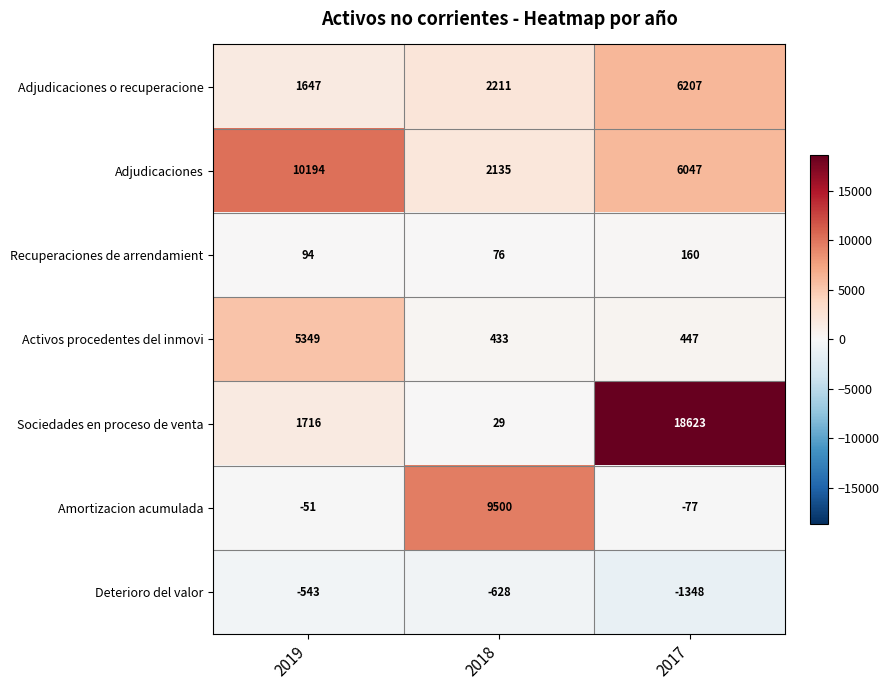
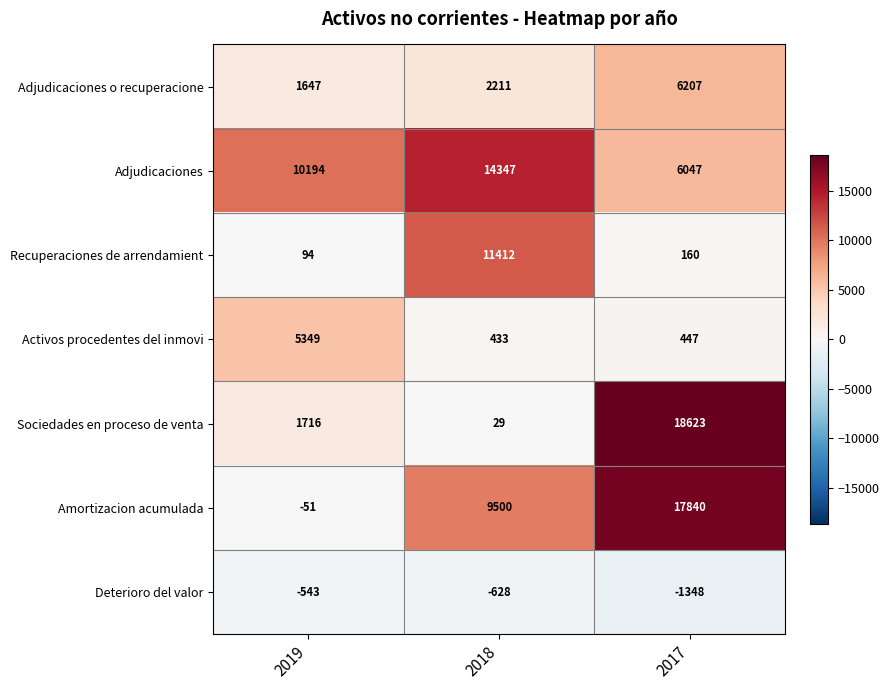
  {
    "Adjudicaciones o recuperacione": {
      "2019": 1647,
      "2018": 2211,
      "2017": 6207
    },
    "Adjudicaciones": {
      "2019": 10194,
-     "2018": 2135,
+     "2018": 14347,
      "2017": 6047
    },
    "Recuperaciones de arrendamient": {
      "2019": 94,
-     "2018": 76,
+     "2018": 11412,
      "2017": 160
    },
    "Activos procedentes del inmovi": {
      "2019": 5349,
      "2018": 433,
      "2017": 447
    },
    "Sociedades en proceso de venta": {
      "2019": 1716,
      "2018": 29,
      "2017": 18623
    },
    "Amortizacion acumulada": {
      "2019": -51,
      "2018": 9500,
-     "2017": -77
+     "2017": 17840
    },
    "Deterioro del valor": {
      "2019": -543,
      "2018": -628,
      "2017": -1348
    }
  }
